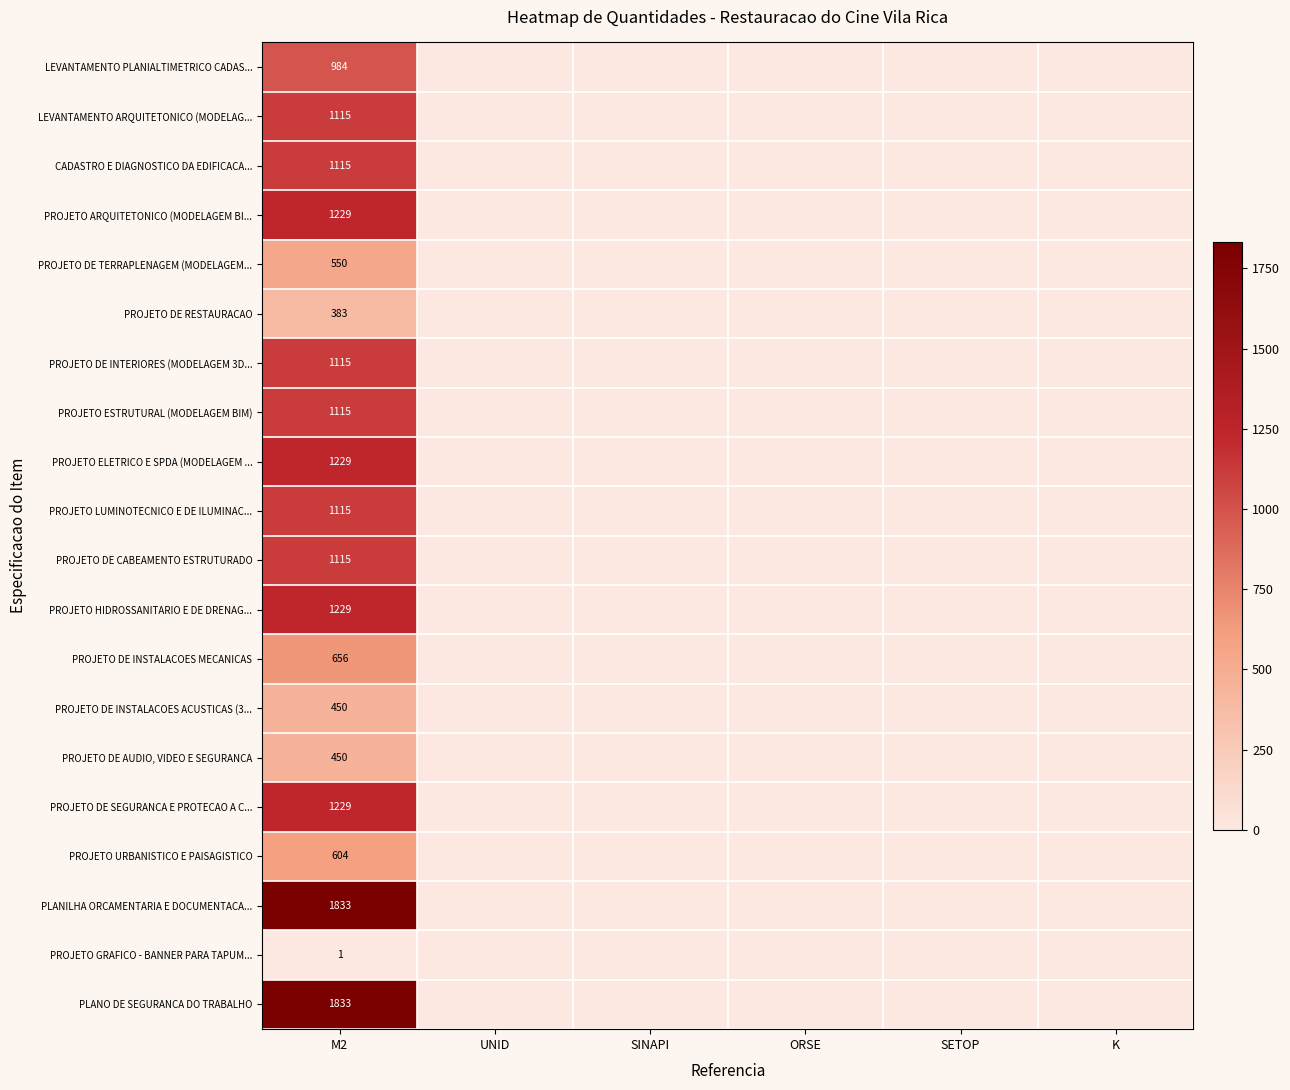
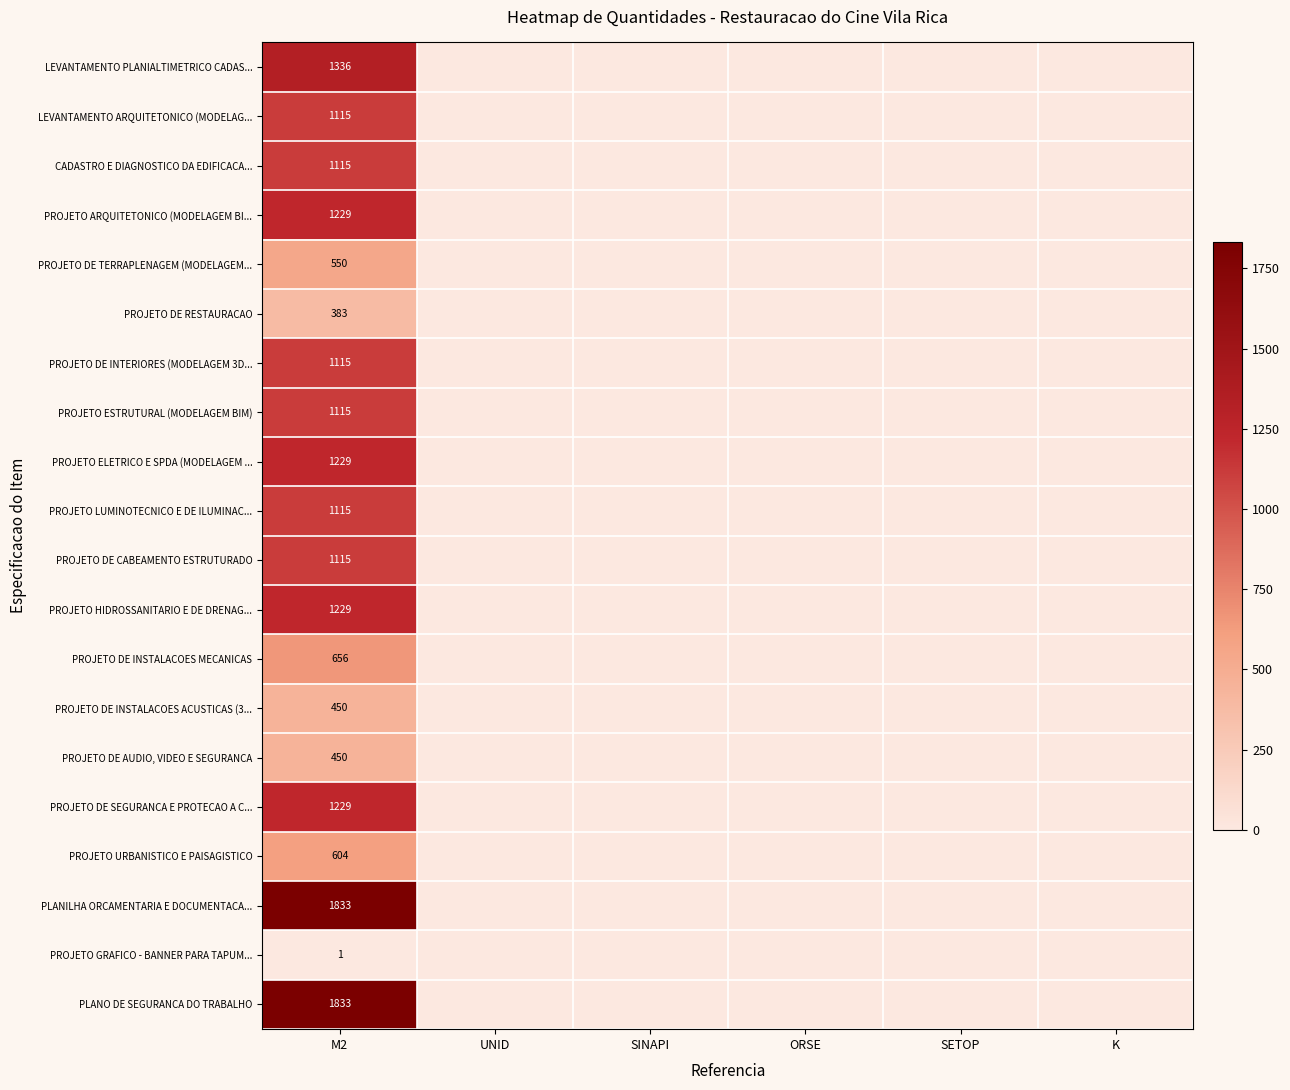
  {
    "LEVANTAMENTO PLANIALTIMETRICO CADAS...": {
-     "M2": 984
+     "M2": 1336
    },
    "LEVANTAMENTO ARQUITETONICO (MODELAG...": {
      "M2": 1115
    },
    "CADASTRO E DIAGNOSTICO DA EDIFICACA...": {
      "M2": 1115
    },
    "PROJETO ARQUITETONICO (MODELAGEM BI...": {
      "M2": 1229
    },
    "PROJETO DE TERRAPLENAGEM (MODELAGEM...": {
      "M2": 550
    },
    "PROJETO DE RESTAURACAO": {
      "M2": 383
    },
    "PROJETO DE INTERIORES (MODELAGEM 3D...": {
      "M2": 1115
    },
    "PROJETO ESTRUTURAL (MODELAGEM BIM)": {
      "M2": 1115
    },
    "PROJETO ELETRICO E SPDA (MODELAGEM ...": {
      "M2": 1229
    },
    "PROJETO LUMINOTECNICO E DE ILUMINAC...": {
      "M2": 1115
    },
    "PROJETO DE CABEAMENTO ESTRUTURADO": {
      "M2": 1115
    },
    "PROJETO HIDROSSANITARIO E DE DRENAG...": {
      "M2": 1229
    },
    "PROJETO DE INSTALACOES MECANICAS": {
      "M2": 656
    },
    "PROJETO DE INSTALACOES ACUSTICAS (3...": {
      "M2": 450
    },
    "PROJETO DE AUDIO, VIDEO E SEGURANCA": {
      "M2": 450
    },
    "PROJETO DE SEGURANCA E PROTECAO A C...": {
      "M2": 1229
    },
    "PROJETO URBANISTICO E PAISAGISTICO": {
      "M2": 604
    },
    "PLANILHA ORCAMENTARIA E DOCUMENTACA...": {
      "M2": 1833
    },
    "PROJETO GRAFICO - BANNER PARA TAPUM...": {
      "M2": 1
    },
    "PLANO DE SEGURANCA DO TRABALHO": {
      "M2": 1833
    }
  }
